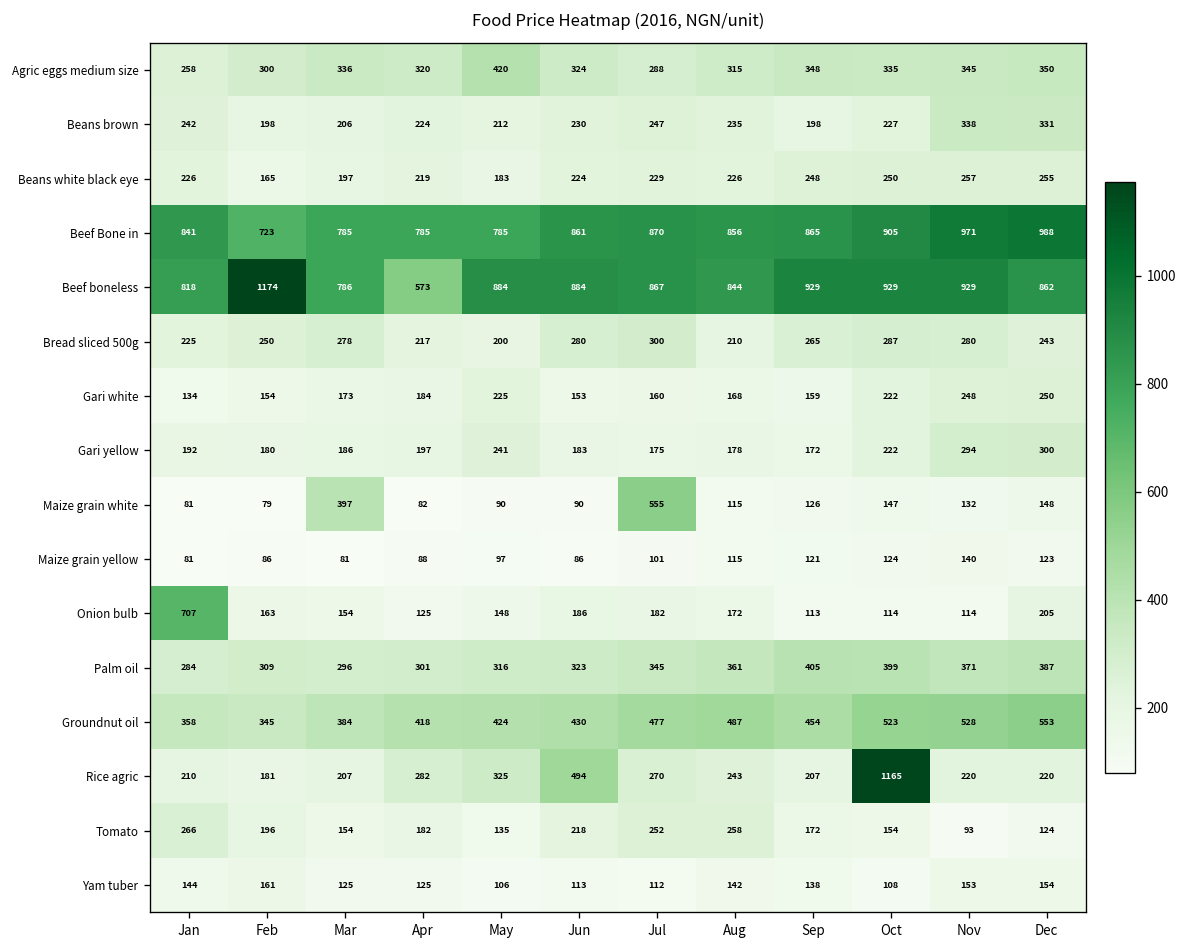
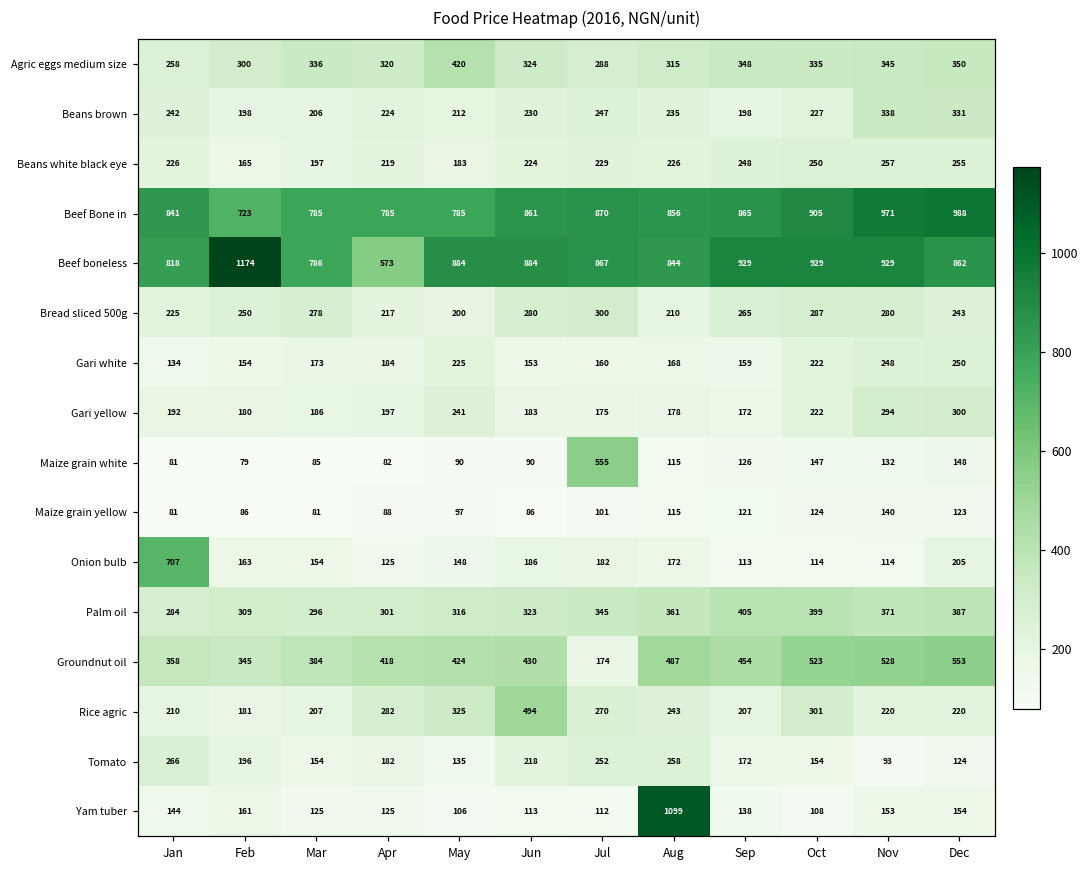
  {
    "Agric eggs medium size": {
      "Jan": 258,
      "Feb": 300,
      "Mar": 336,
      "Apr": 320,
      "May": 420,
      "Jun": 324,
      "Jul": 288,
      "Aug": 315,
      "Sep": 348,
      "Oct": 335,
      "Nov": 345,
      "Dec": 350
    },
    "Beans brown": {
      "Jan": 242,
      "Feb": 198,
      "Mar": 206,
      "Apr": 224,
      "May": 212,
      "Jun": 230,
      "Jul": 247,
      "Aug": 235,
      "Sep": 198,
      "Oct": 227,
      "Nov": 338,
      "Dec": 331
    },
    "Beans white black eye": {
      "Jan": 226,
      "Feb": 165,
      "Mar": 197,
      "Apr": 219,
      "May": 183,
      "Jun": 224,
      "Jul": 229,
      "Aug": 226,
      "Sep": 248,
      "Oct": 250,
      "Nov": 257,
      "Dec": 255
    },
    "Beef Bone in": {
      "Jan": 841,
      "Feb": 723,
      "Mar": 785,
      "Apr": 785,
      "May": 785,
      "Jun": 861,
      "Jul": 870,
      "Aug": 856,
      "Sep": 865,
      "Oct": 905,
      "Nov": 971,
      "Dec": 988
    },
    "Beef boneless": {
      "Jan": 818,
      "Feb": 1174,
      "Mar": 786,
      "Apr": 573,
      "May": 884,
      "Jun": 884,
      "Jul": 867,
      "Aug": 844,
      "Sep": 929,
      "Oct": 929,
      "Nov": 929,
      "Dec": 862
    },
    "Bread sliced 500g": {
      "Jan": 225,
      "Feb": 250,
      "Mar": 278,
      "Apr": 217,
      "May": 200,
      "Jun": 280,
      "Jul": 300,
      "Aug": 210,
      "Sep": 265,
      "Oct": 287,
      "Nov": 280,
      "Dec": 243
    },
    "Gari white": {
      "Jan": 134,
      "Feb": 154,
      "Mar": 173,
      "Apr": 184,
      "May": 225,
      "Jun": 153,
      "Jul": 160,
      "Aug": 168,
      "Sep": 159,
      "Oct": 222,
      "Nov": 248,
      "Dec": 250
    },
    "Gari yellow": {
      "Jan": 192,
      "Feb": 180,
      "Mar": 186,
      "Apr": 197,
      "May": 241,
      "Jun": 183,
      "Jul": 175,
      "Aug": 178,
      "Sep": 172,
      "Oct": 222,
      "Nov": 294,
      "Dec": 300
    },
    "Maize grain white": {
      "Jan": 81,
      "Feb": 79,
-     "Mar": 397,
+     "Mar": 85,
      "Apr": 82,
      "May": 90,
      "Jun": 90,
      "Jul": 555,
      "Aug": 115,
      "Sep": 126,
      "Oct": 147,
      "Nov": 132,
      "Dec": 148
    },
    "Maize grain yellow": {
      "Jan": 81,
      "Feb": 86,
      "Mar": 81,
      "Apr": 88,
      "May": 97,
      "Jun": 86,
      "Jul": 101,
      "Aug": 115,
      "Sep": 121,
      "Oct": 124,
      "Nov": 140,
      "Dec": 123
    },
    "Onion bulb": {
      "Jan": 707,
      "Feb": 163,
      "Mar": 154,
      "Apr": 125,
      "May": 148,
      "Jun": 186,
      "Jul": 182,
      "Aug": 172,
      "Sep": 113,
      "Oct": 114,
      "Nov": 114,
      "Dec": 205
    },
    "Palm oil": {
      "Jan": 284,
      "Feb": 309,
      "Mar": 296,
      "Apr": 301,
      "May": 316,
      "Jun": 323,
      "Jul": 345,
      "Aug": 361,
      "Sep": 405,
      "Oct": 399,
      "Nov": 371,
      "Dec": 387
    },
    "Groundnut oil": {
      "Jan": 358,
      "Feb": 345,
      "Mar": 384,
      "Apr": 418,
      "May": 424,
      "Jun": 430,
-     "Jul": 477,
+     "Jul": 174,
      "Aug": 487,
      "Sep": 454,
      "Oct": 523,
      "Nov": 528,
      "Dec": 553
    },
    "Rice agric": {
      "Jan": 210,
      "Feb": 181,
      "Mar": 207,
      "Apr": 282,
      "May": 325,
      "Jun": 494,
      "Jul": 270,
      "Aug": 243,
      "Sep": 207,
-     "Oct": 1165,
+     "Oct": 301,
      "Nov": 220,
      "Dec": 220
    },
    "Tomato": {
      "Jan": 266,
      "Feb": 196,
      "Mar": 154,
      "Apr": 182,
      "May": 135,
      "Jun": 218,
      "Jul": 252,
      "Aug": 258,
      "Sep": 172,
      "Oct": 154,
      "Nov": 93,
      "Dec": 124
    },
    "Yam tuber": {
      "Jan": 144,
      "Feb": 161,
      "Mar": 125,
      "Apr": 125,
      "May": 106,
      "Jun": 113,
      "Jul": 112,
-     "Aug": 142,
+     "Aug": 1099,
      "Sep": 138,
      "Oct": 108,
      "Nov": 153,
      "Dec": 154
    }
  }
